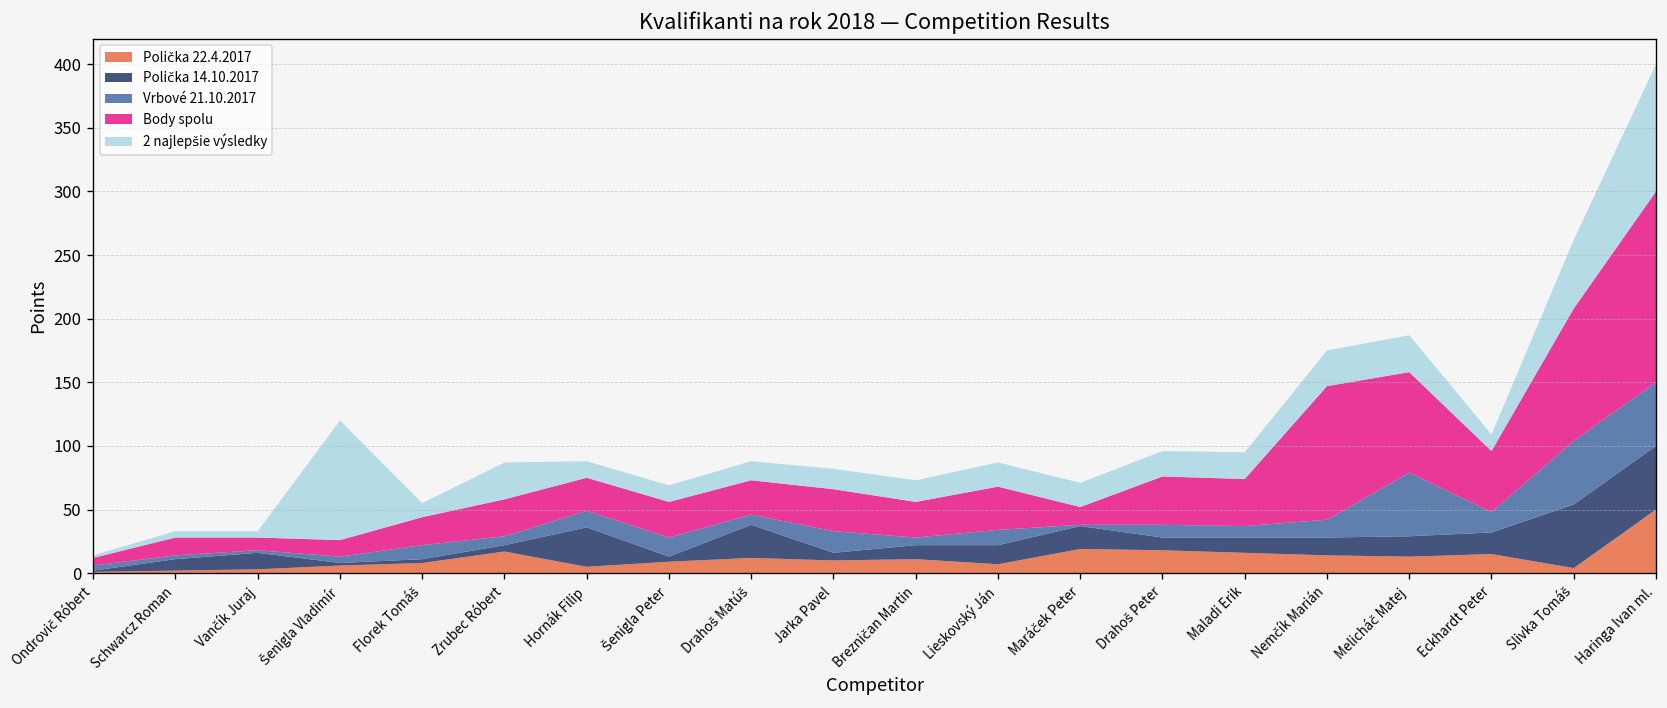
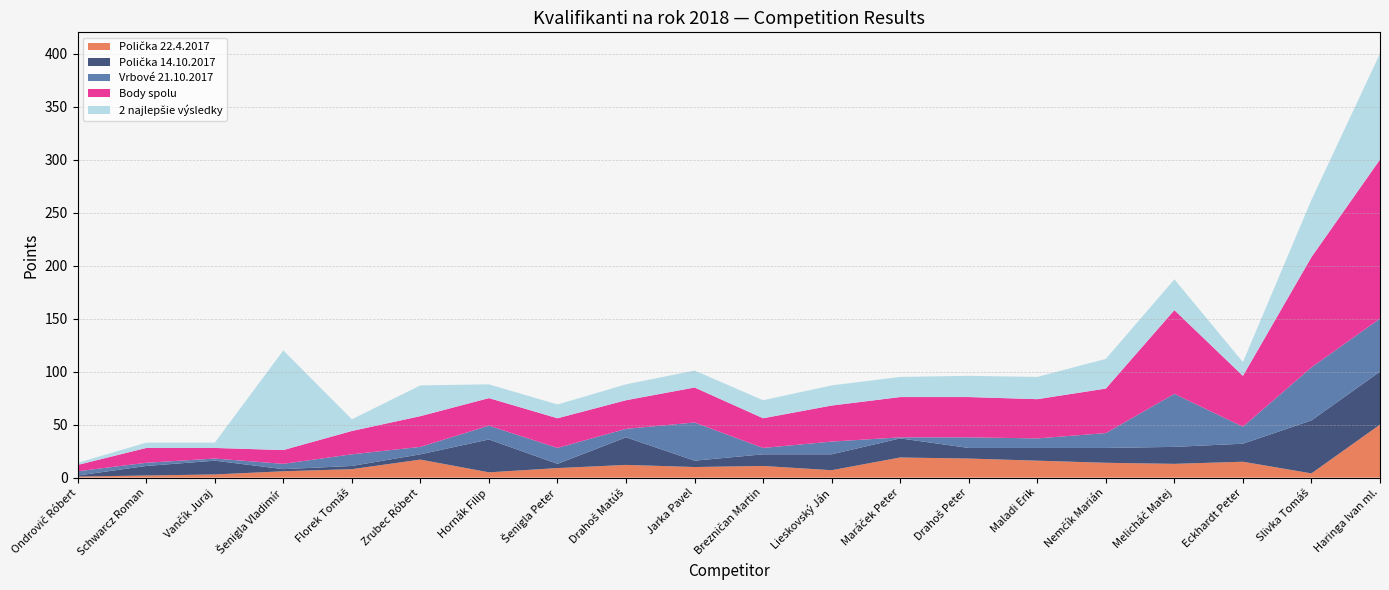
  {
    "Polička 22.4.2017": {
      "Vančík Juraj": 3,
      "Florek Tomáš": 8,
      "Zrubec Róbert": 17,
      "Hornák Filip": 5,
      "Šenigla Peter": 9,
      "Drahoš Matúš": 12,
      "Jarka Pavel": 10,
      "Brezničan Martin": 11,
      "Lieskovský Ján": 7,
      "Maráček Peter": 19,
      "Drahoš Peter": 18,
      "Maladi Erik": 16,
      "Nemčík Marián": 14,
      "Melicháč Matej": 13,
      "Eckhardt Peter": 15,
      "Slivka Tomáš": 4,
      "Haringa Ivan ml.": 50
    },
    "Polička 14.10.2017": {
      "Schwarcz Roman": 9,
      "Florek Tomáš": 3,
      "Zrubec Róbert": 5,
      "Hornák Filip": 31,
      "Šenigla Peter": 4,
      "Drahoš Matúš": 26,
      "Jarka Pavel": 6,
      "Brezničan Martin": 11,
      "Lieskovský Ján": 15,
      "Drahoš Peter": 10,
      "Maladi Erik": 12,
      "Nemčík Marián": 14,
      "Melicháč Matej": 16,
      "Eckhardt Peter": 17,
      "Slivka Tomáš": 50,
      "Haringa Ivan ml.": 50
    },
    "Vrbové 21.10.2017": {
      "Ondrovič Róbert": 4,
      "Schwarcz Roman": 3,
      "Šenigla Vladimír": 5,
      "Florek Tomáš": 11,
      "Zrubec Róbert": 7,
      "Hornák Filip": 13,
      "Šenigla Peter": 15,
      "Drahoš Matúš": 8,
-     "Jarka Pavel": 17,
+     "Jarka Pavel": 36,
      "Brezničan Martin": 6,
      "Lieskovský Ján": 12,
      "Drahoš Peter": 10,
      "Maladi Erik": 9,
      "Nemčík Marián": 14,
      "Melicháč Matej": 50,
      "Eckhardt Peter": 16,
      "Slivka Tomáš": 50,
      "Haringa Ivan ml.": 50
    },
    "Body spolu": {
      "Schwarcz Roman": 14,
      "Vančík Juraj": 10,
      "Šenigla Vladimír": 13,
      "Florek Tomáš": 22,
      "Zrubec Róbert": 29,
      "Hornák Filip": 26,
      "Šenigla Peter": 28,
      "Drahoš Matúš": 27,
      "Jarka Pavel": 33,
      "Brezničan Martin": 28,
      "Lieskovský Ján": 34,
-     "Maráček Peter": 14,
+     "Maráček Peter": 38,
      "Drahoš Peter": 38,
      "Maladi Erik": 37,
-     "Nemčík Marián": 105,
+     "Nemčík Marián": 42,
      "Melicháč Matej": 79,
      "Eckhardt Peter": 48,
      "Slivka Tomáš": 104,
      "Haringa Ivan ml.": 150
    },
    "2 najlepšie výsledky": {
      "Schwarcz Roman": 5,
      "Vančík Juraj": 5,
      "Šenigla Vladimír": 94,
      "Florek Tomáš": 11,
      "Zrubec Róbert": 29,
      "Hornák Filip": 13,
      "Šenigla Peter": 13,
      "Drahoš Matúš": 15,
      "Jarka Pavel": 16,
      "Brezničan Martin": 17,
      "Lieskovský Ján": 19,
      "Maráček Peter": 19,
      "Drahoš Peter": 20,
      "Maladi Erik": 21,
      "Nemčík Marián": 28,
      "Melicháč Matej": 29,
      "Eckhardt Peter": 13,
      "Slivka Tomáš": 54,
      "Haringa Ivan ml.": 100
    }
  }
